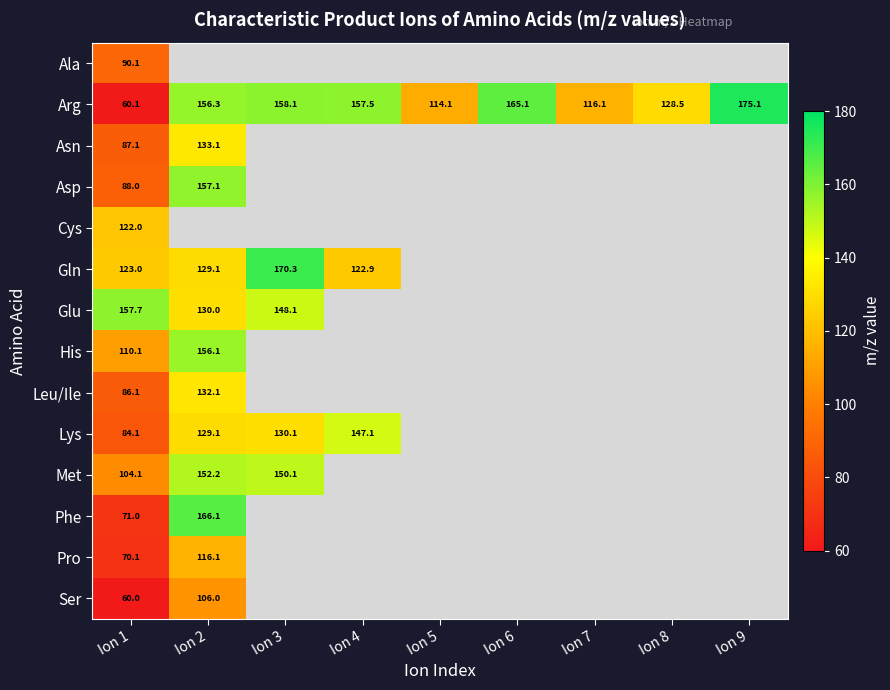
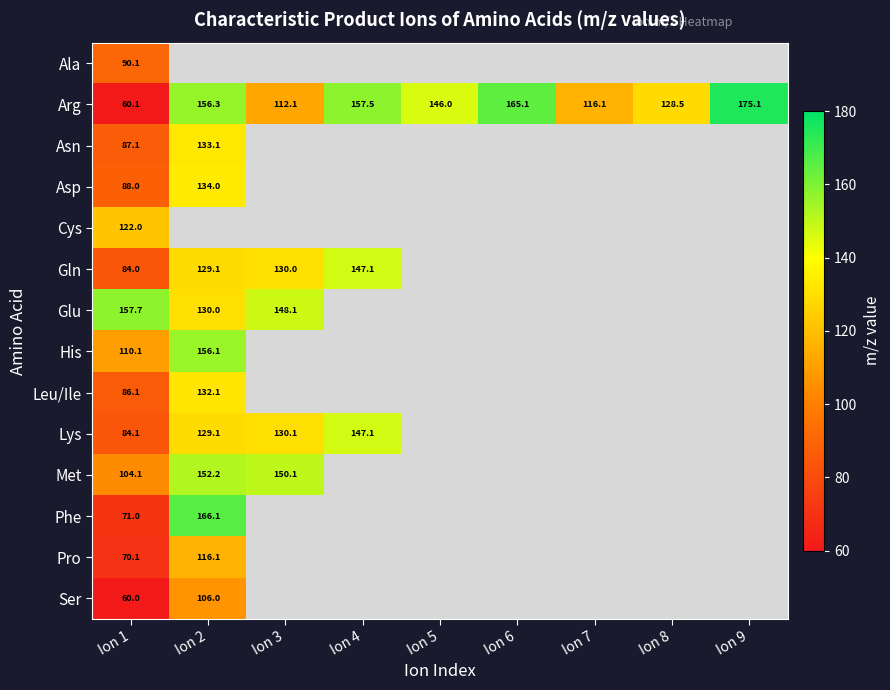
  {
    "Ala": {
      "Ion 1": 90.1
    },
    "Arg": {
      "Ion 1": 60.1,
      "Ion 2": 156.3,
-     "Ion 3": 158.1,
+     "Ion 3": 112.1,
      "Ion 4": 157.5,
-     "Ion 5": 114.1,
+     "Ion 5": 146.0,
      "Ion 6": 165.1,
      "Ion 7": 116.1,
      "Ion 8": 128.5,
      "Ion 9": 175.1
    },
    "Asn": {
      "Ion 1": 87.1,
      "Ion 2": 133.1
    },
    "Asp": {
      "Ion 1": 88.0,
-     "Ion 2": 157.1
+     "Ion 2": 134.0
    },
    "Cys": {
      "Ion 1": 122.0
    },
    "Gln": {
-     "Ion 1": 123.0,
+     "Ion 1": 84.0,
      "Ion 2": 129.1,
-     "Ion 3": 170.3,
-     "Ion 4": 122.9
+     "Ion 3": 130.0,
+     "Ion 4": 147.1
    },
    "Glu": {
      "Ion 1": 157.7,
      "Ion 2": 130.0,
      "Ion 3": 148.1
    },
    "His": {
      "Ion 1": 110.1,
      "Ion 2": 156.1
    },
    "Leu/Ile": {
      "Ion 1": 86.1,
      "Ion 2": 132.1
    },
    "Lys": {
      "Ion 1": 84.1,
      "Ion 2": 129.1,
      "Ion 3": 130.1,
      "Ion 4": 147.1
    },
    "Met": {
      "Ion 1": 104.1,
      "Ion 2": 152.2,
      "Ion 3": 150.1
    },
    "Phe": {
      "Ion 1": 71.0,
      "Ion 2": 166.1
    },
    "Pro": {
      "Ion 1": 70.1,
      "Ion 2": 116.1
    },
    "Ser": {
      "Ion 1": 60.0,
      "Ion 2": 106.0
    }
  }
